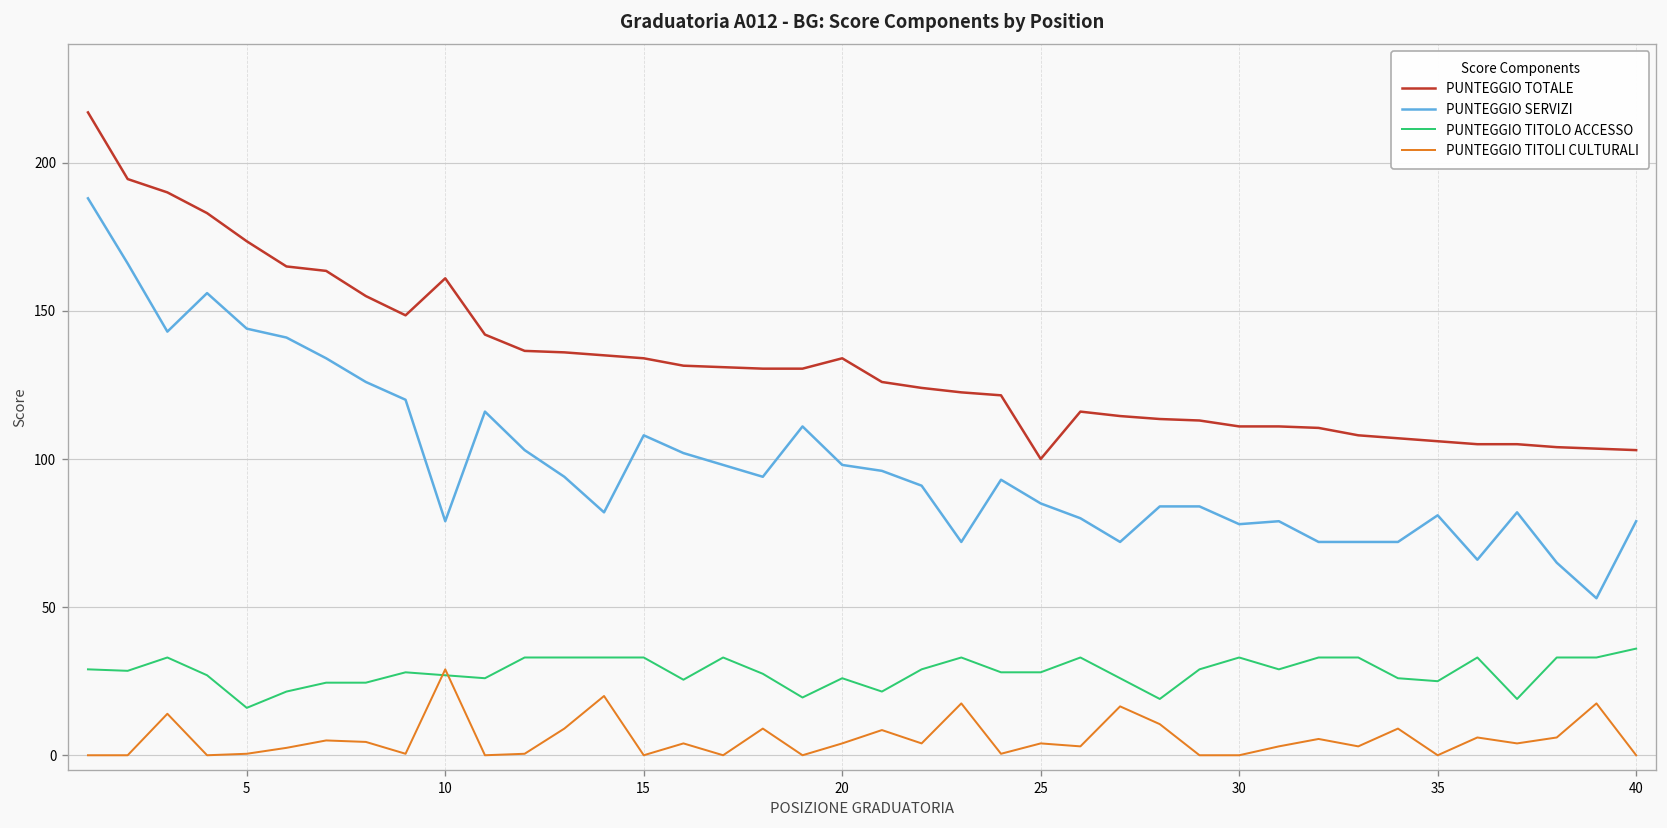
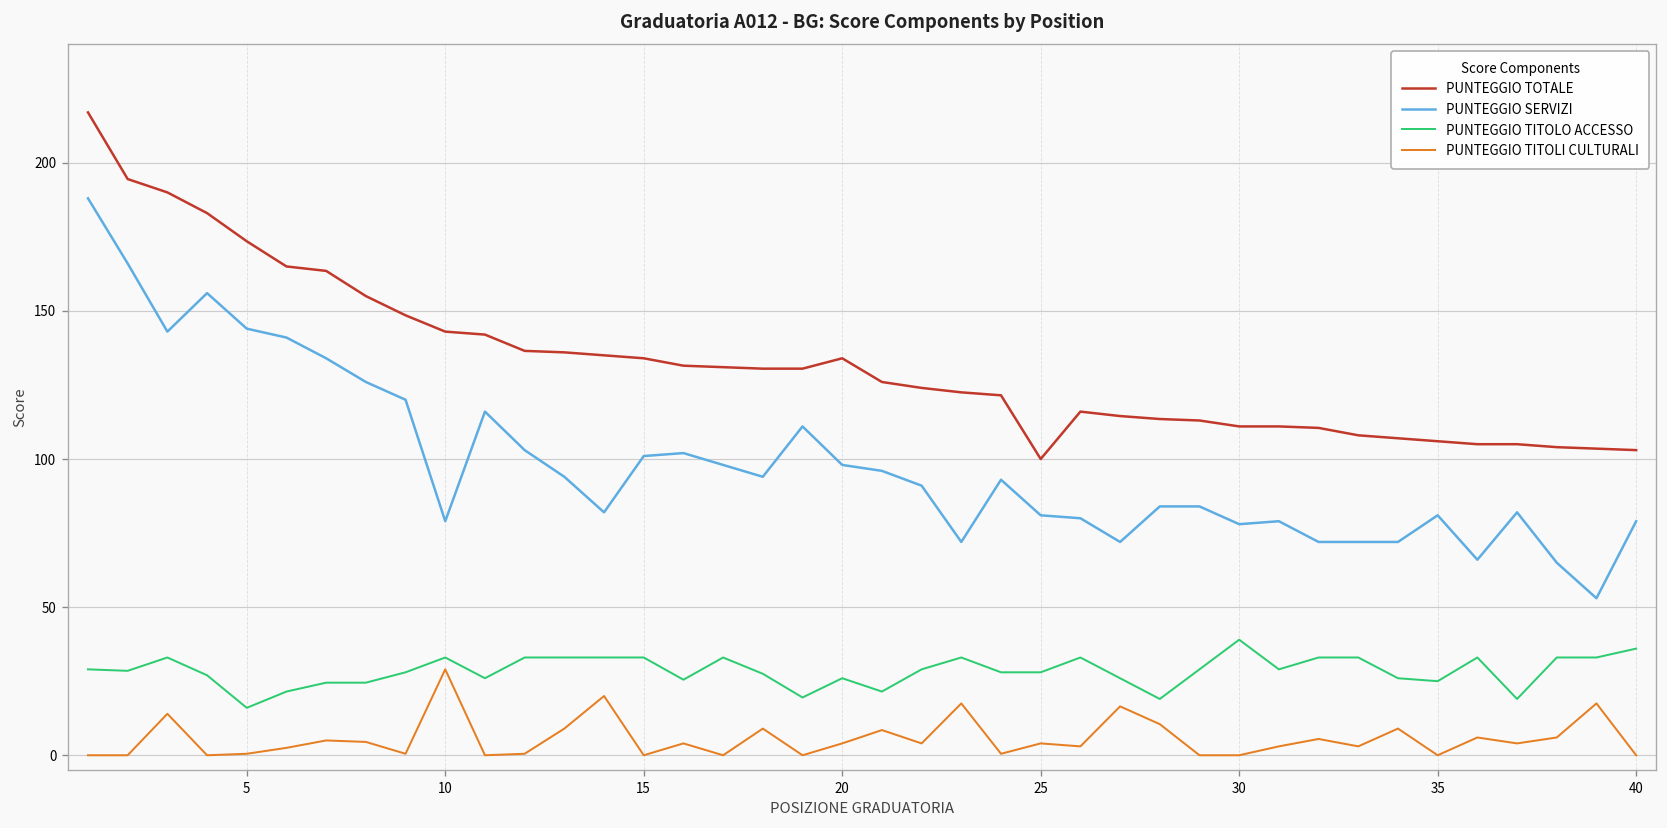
  {
    "PUNTEGGIO TOTALE": {
      "5": 174,
-     "10": 161,
+     "10": 143,
      "15": 134,
      "20": 134,
      "25": 100,
      "30": 111,
      "35": 106,
      "40": 103
    },
    "PUNTEGGIO SERVIZI": {
      "5": 144,
      "10": 79,
-     "15": 108,
+     "15": 101,
      "20": 98,
-     "25": 85,
+     "25": 81,
      "30": 78,
      "35": 81,
      "40": 79
    },
    "PUNTEGGIO TITOLO ACCESSO": {
      "5": 16,
-     "10": 27,
+     "10": 33,
      "15": 33,
      "20": 26,
      "25": 28,
-     "30": 33,
+     "30": 39,
      "35": 25,
      "40": 36
    },
    "PUNTEGGIO TITOLI CULTURALI": {
      "5": 1,
      "10": 29,
      "15": 0,
      "20": 4,
      "25": 4,
      "30": 0,
      "35": 0,
      "40": 0
    }
  }
